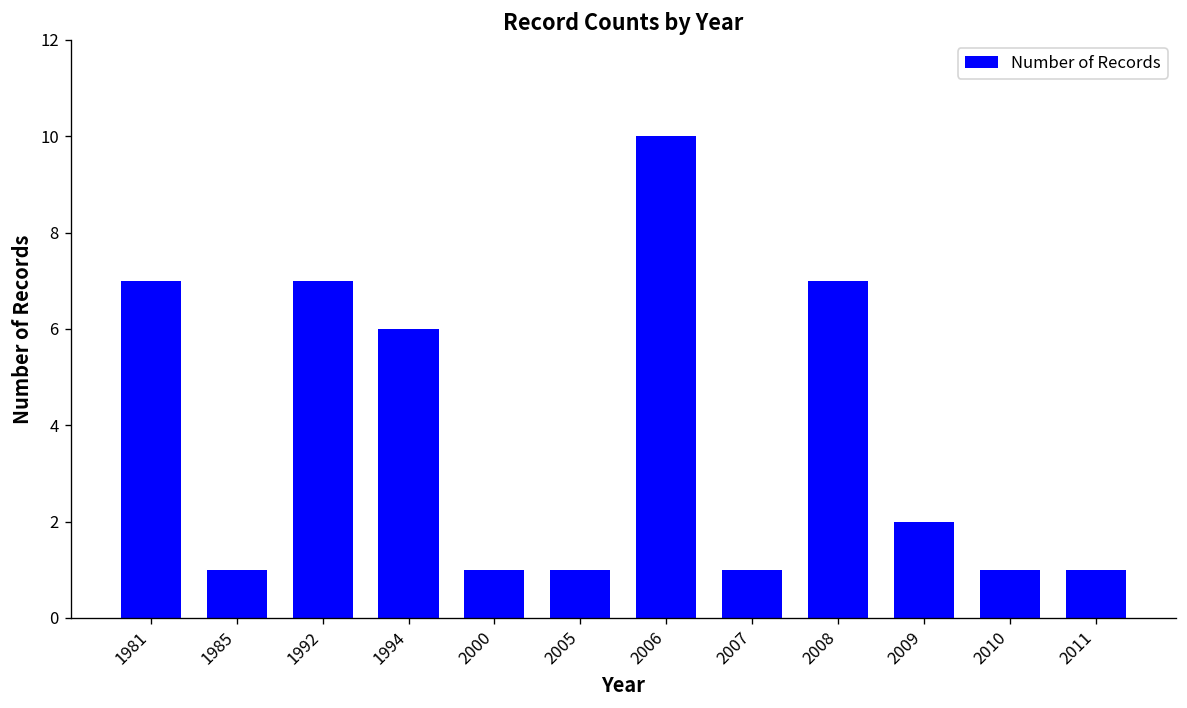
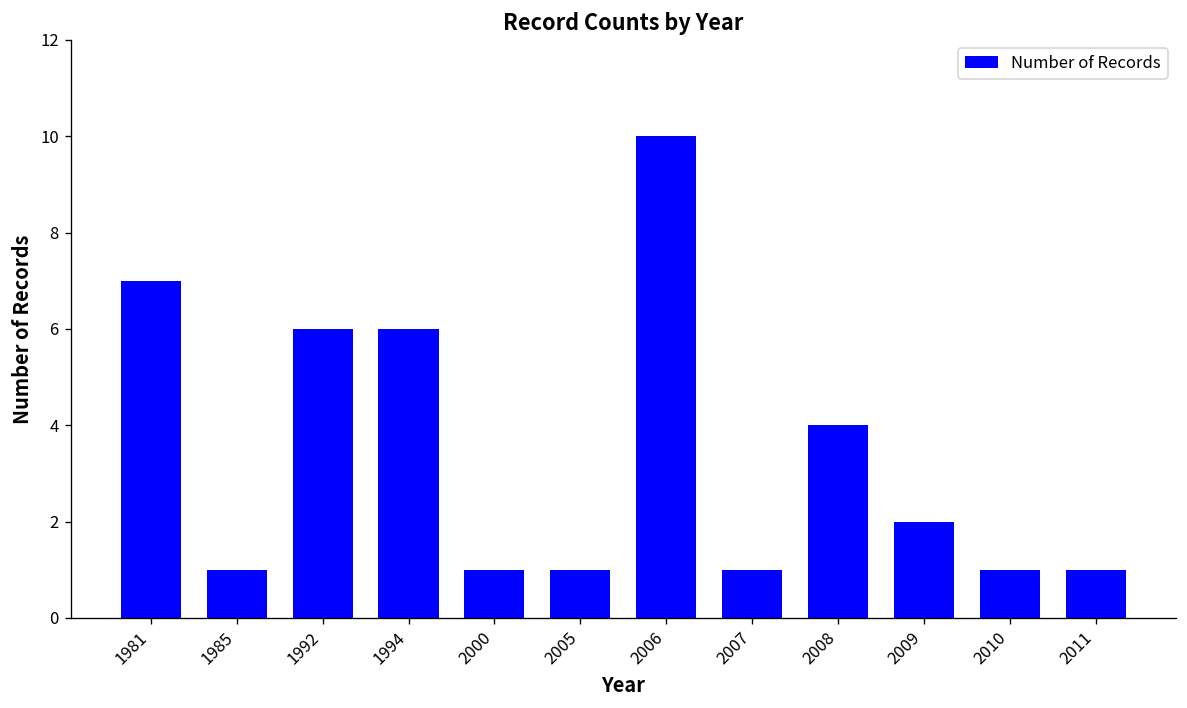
  {
    "1981": 7,
    "1985": 1,
-   "1992": 7,
+   "1992": 6,
    "1994": 6,
    "2000": 1,
    "2005": 1,
    "2006": 10,
    "2007": 1,
-   "2008": 7,
+   "2008": 4,
    "2009": 2,
    "2010": 1,
    "2011": 1
  }
